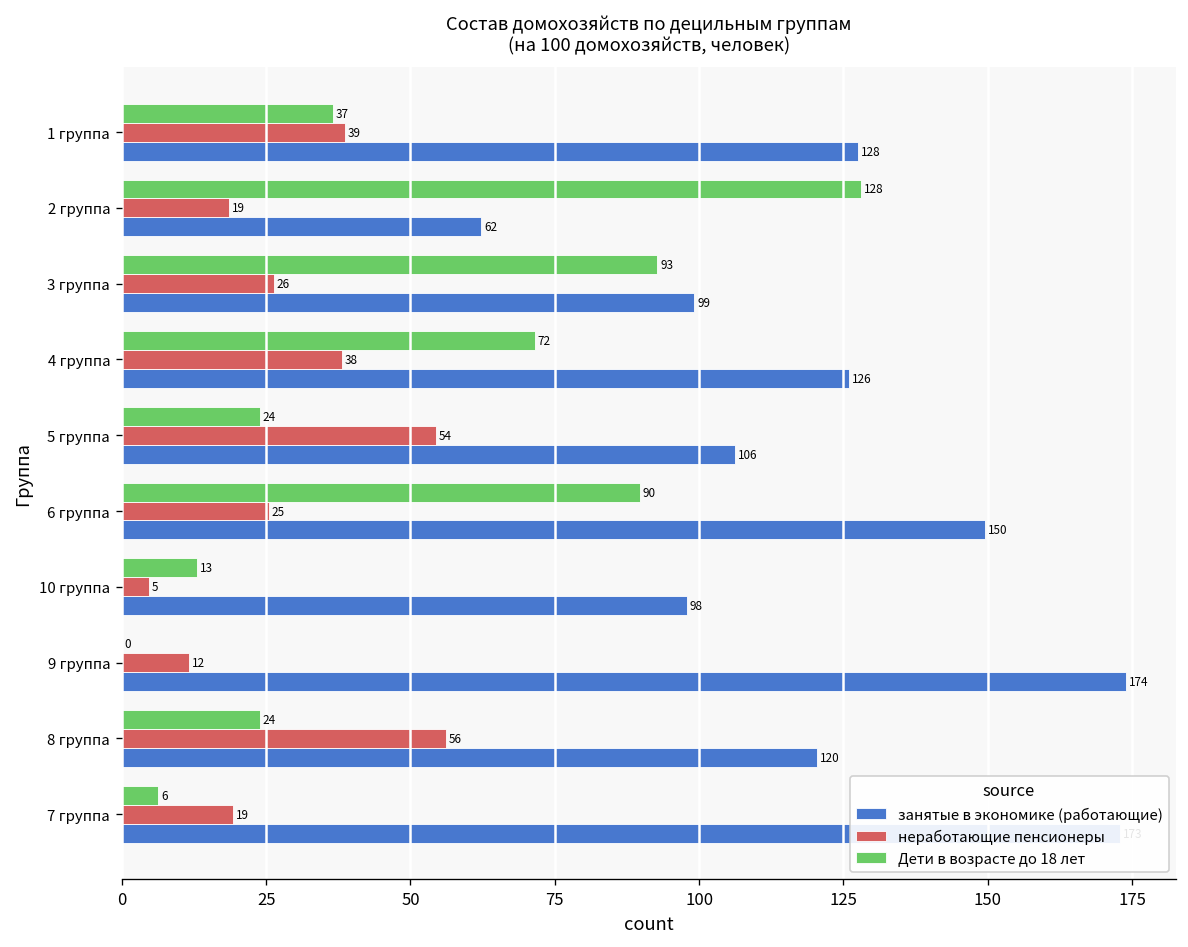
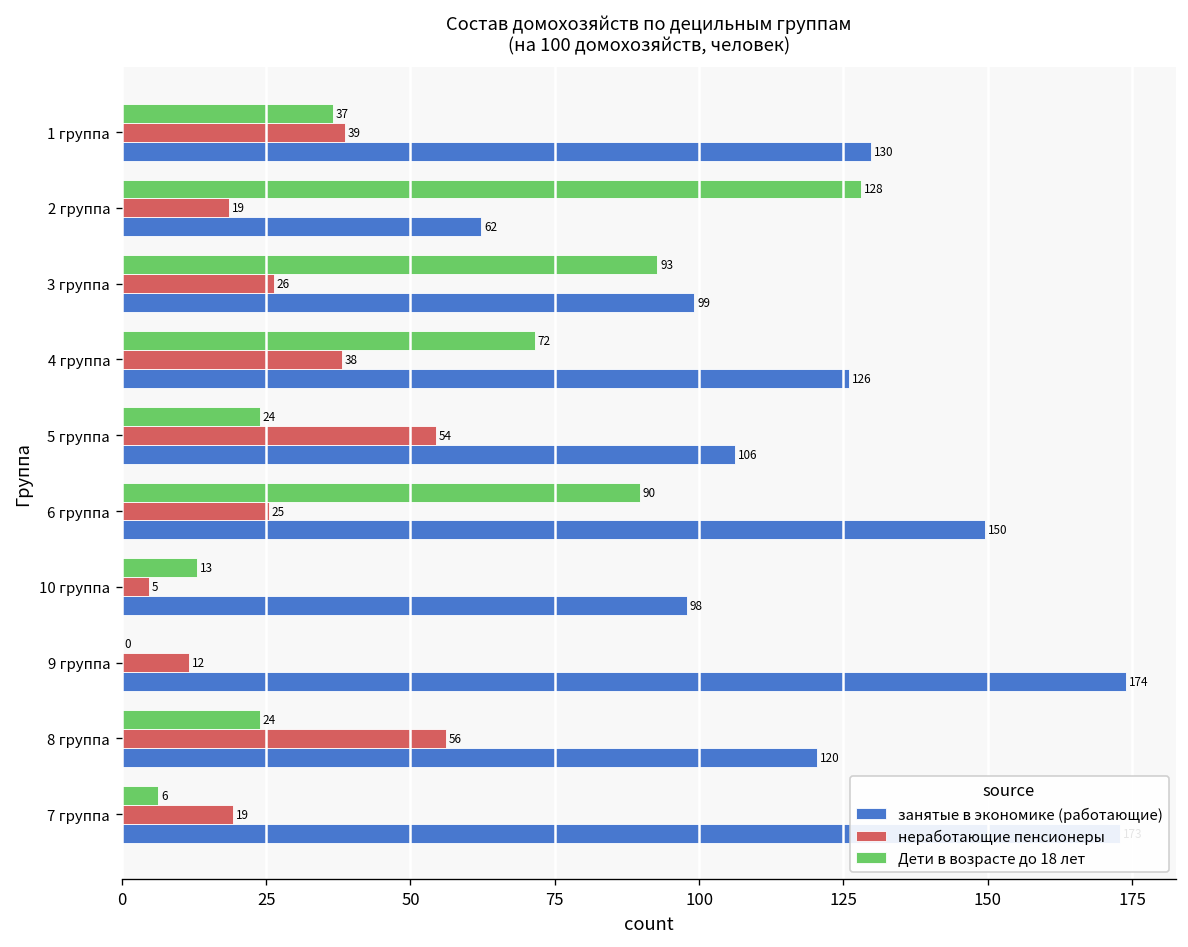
  {
    "занятые в экономике (работающие)": {
-     "1 группа": 128,
+     "1 группа": 130,
      "2 группа": 62,
      "3 группа": 99,
      "4 группа": 126,
      "5 группа": 106,
      "6 группа": 150,
      "10 группа": 98,
      "9 группа": 174,
      "8 группа": 120
    },
    "неработающие пенсионеры": {
      "1 группа": 39,
      "2 группа": 19,
      "3 группа": 26,
      "4 группа": 38,
      "5 группа": 54,
      "6 группа": 25,
      "10 группа": 5,
      "9 группа": 12,
      "8 группа": 56,
      "7 группа": 19
    },
    "Дети в возрасте до 18 лет": {
      "1 группа": 37,
      "2 группа": 128,
      "3 группа": 93,
      "4 группа": 72,
      "5 группа": 24,
      "6 группа": 90,
      "10 группа": 13,
      "9 группа": 0,
      "8 группа": 24,
      "7 группа": 6
    }
  }
